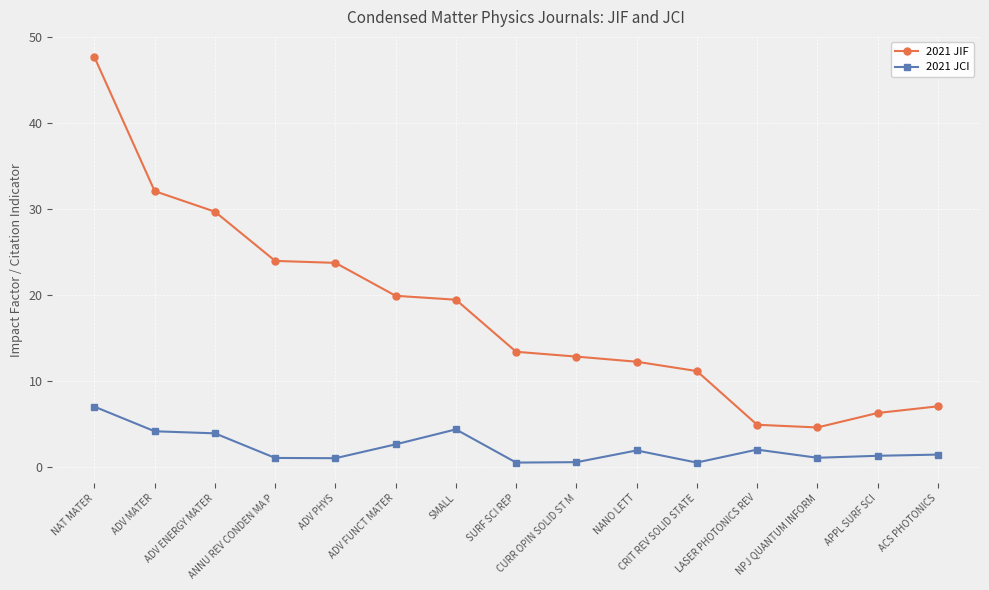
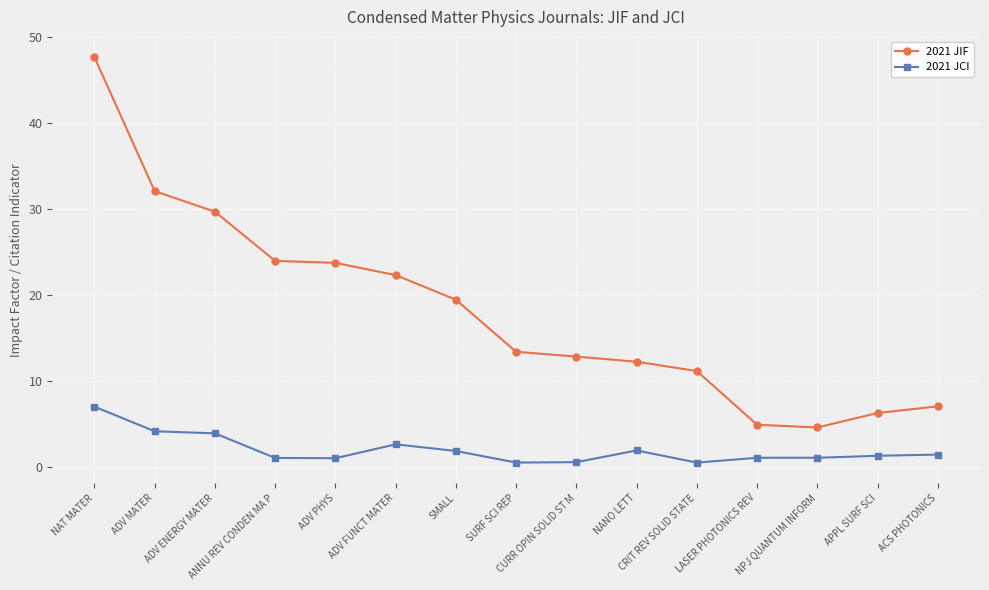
  {
    "2021 JIF": {
      "NAT MATER": 48,
      "ADV MATER": 32,
      "ADV ENERGY MATER": 30,
      "ANNU REV CONDEN MA P": 24,
      "ADV PHYS": 24,
-     "ADV FUNCT MATER": 20,
+     "ADV FUNCT MATER": 22,
      "SMALL": 19,
      "SURF SCI REP": 13,
      "CURR OPIN SOLID ST M": 13,
      "NANO LETT": 12,
      "CRIT REV SOLID STATE": 11,
      "LASER PHOTONICS REV": 5,
      "NPJ QUANTUM INFORM": 5,
      "APPL SURF SCI": 6,
      "ACS PHOTONICS": 7
    },
    "2021 JCI": {
      "NAT MATER": 7,
      "ADV MATER": 4,
      "ADV ENERGY MATER": 4,
      "ANNU REV CONDEN MA P": 1,
      "ADV PHYS": 1,
      "ADV FUNCT MATER": 3,
-     "SMALL": 4,
+     "SMALL": 2,
      "SURF SCI REP": 1,
      "CURR OPIN SOLID ST M": 1,
      "NANO LETT": 2,
      "CRIT REV SOLID STATE": 1,
-     "LASER PHOTONICS REV": 2,
+     "LASER PHOTONICS REV": 1,
      "NPJ QUANTUM INFORM": 1,
      "APPL SURF SCI": 1,
      "ACS PHOTONICS": 1
    }
  }
